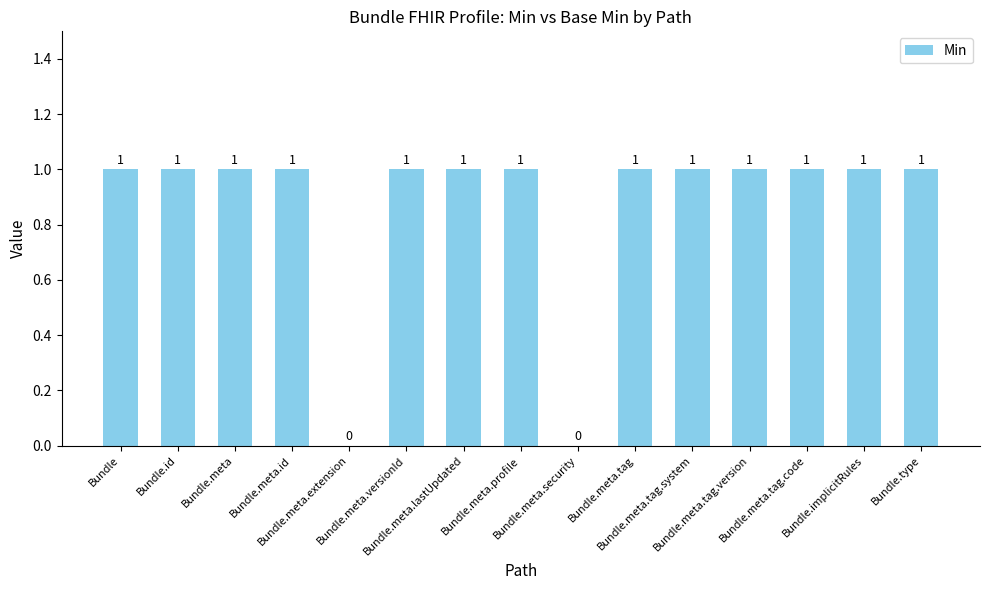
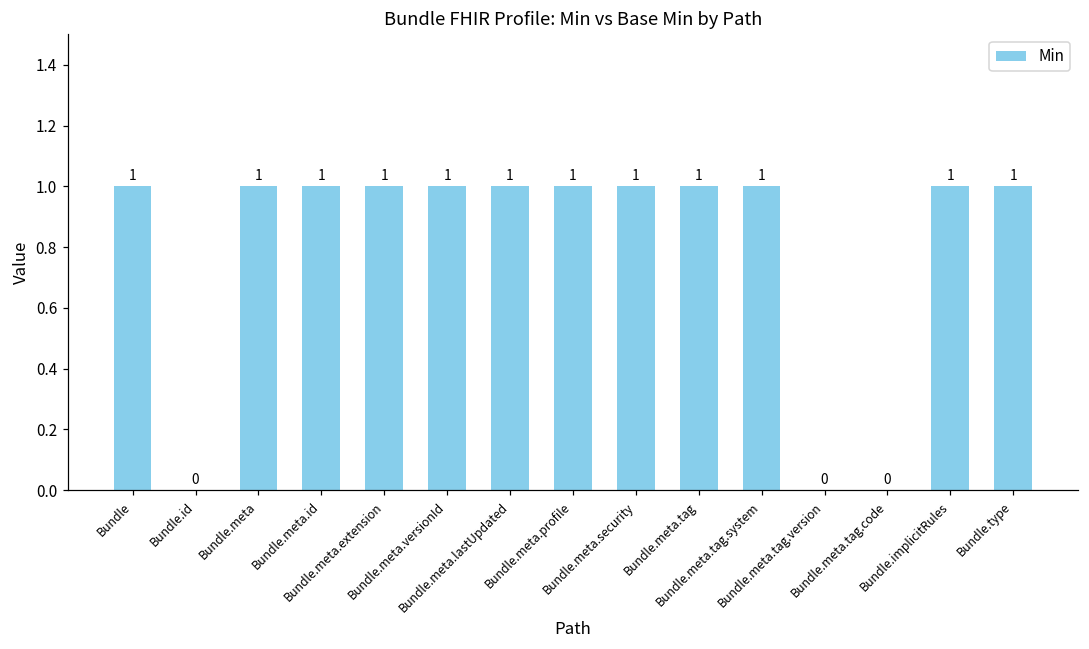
  {
    "Bundle": 1,
-   "Bundle.id": 1,
+   "Bundle.id": 0,
    "Bundle.meta": 1,
    "Bundle.meta.id": 1,
-   "Bundle.meta.extension": 0,
+   "Bundle.meta.extension": 1,
    "Bundle.meta.versionId": 1,
    "Bundle.meta.lastUpdated": 1,
    "Bundle.meta.profile": 1,
-   "Bundle.meta.security": 0,
+   "Bundle.meta.security": 1,
    "Bundle.meta.tag": 1,
    "Bundle.meta.tag.system": 1,
-   "Bundle.meta.tag.version": 1,
-   "Bundle.meta.tag.code": 1,
+   "Bundle.meta.tag.version": 0,
+   "Bundle.meta.tag.code": 0,
    "Bundle.implicitRules": 1,
    "Bundle.type": 1
  }
